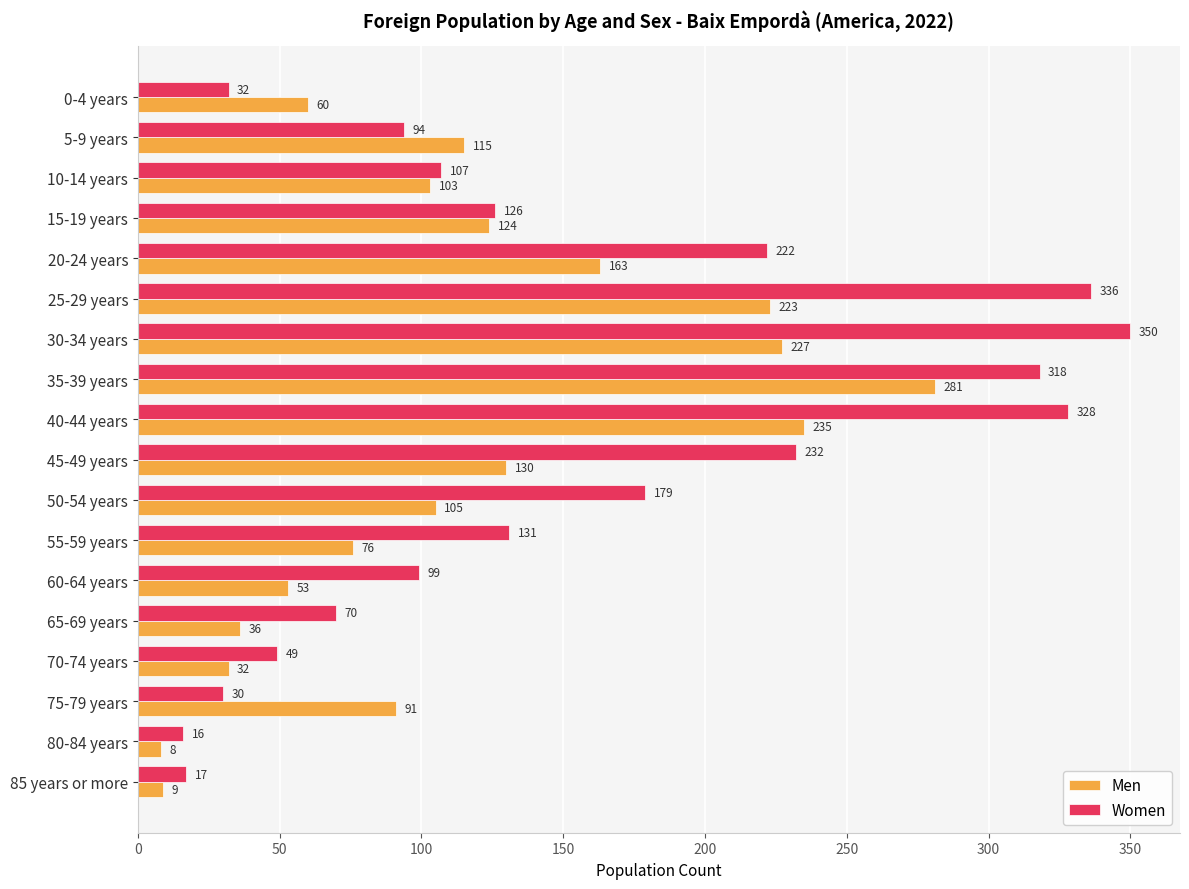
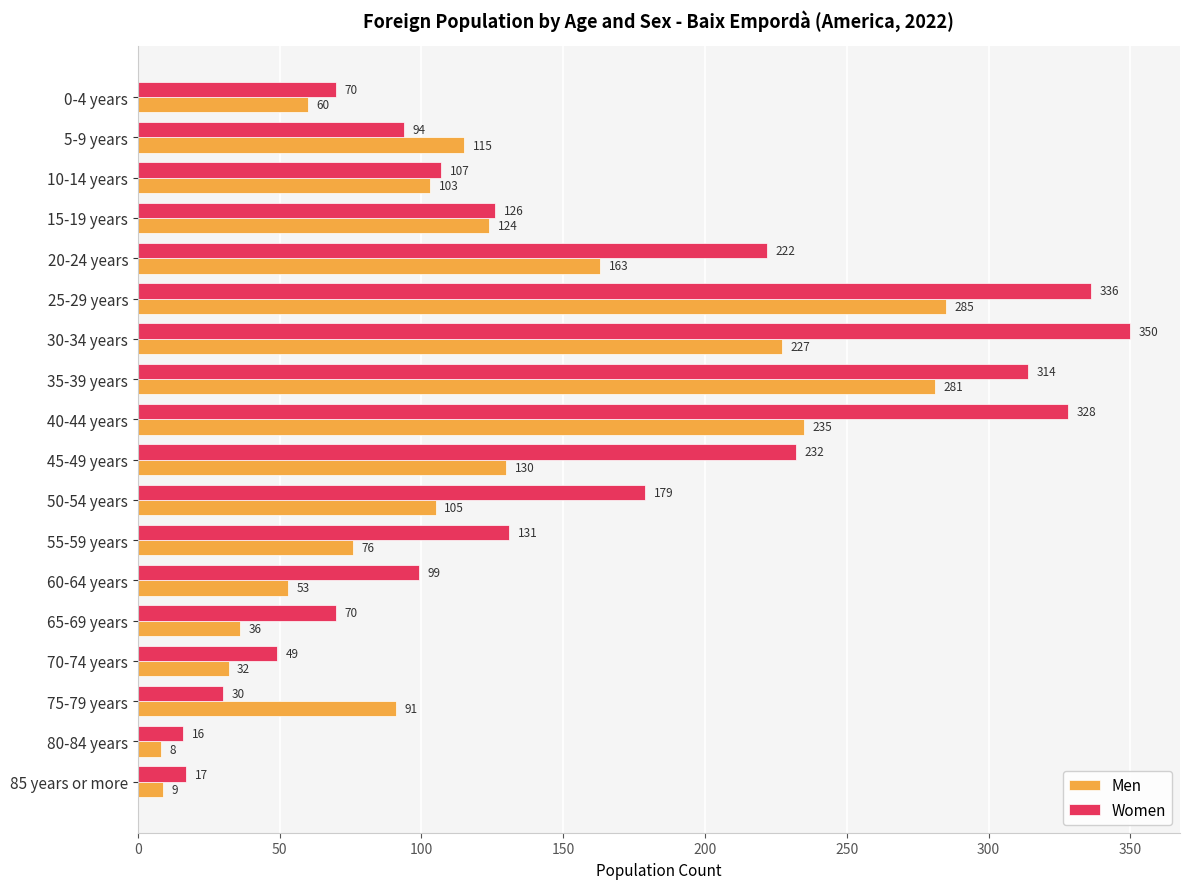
  {
    "Men": {
      "0-4 years": 60,
      "5-9 years": 115,
      "10-14 years": 103,
      "15-19 years": 124,
      "20-24 years": 163,
-     "25-29 years": 223,
+     "25-29 years": 285,
      "30-34 years": 227,
      "35-39 years": 281,
      "40-44 years": 235,
      "45-49 years": 130,
      "50-54 years": 105,
      "55-59 years": 76,
      "60-64 years": 53,
      "65-69 years": 36,
      "70-74 years": 32,
      "75-79 years": 91,
      "80-84 years": 8,
      "85 years or more": 9
    },
    "Women": {
-     "0-4 years": 32,
+     "0-4 years": 70,
      "5-9 years": 94,
      "10-14 years": 107,
      "15-19 years": 126,
      "20-24 years": 222,
      "25-29 years": 336,
      "30-34 years": 350,
-     "35-39 years": 318,
+     "35-39 years": 314,
      "40-44 years": 328,
      "45-49 years": 232,
      "50-54 years": 179,
      "55-59 years": 131,
      "60-64 years": 99,
      "65-69 years": 70,
      "70-74 years": 49,
      "75-79 years": 30,
      "80-84 years": 16,
      "85 years or more": 17
    }
  }
